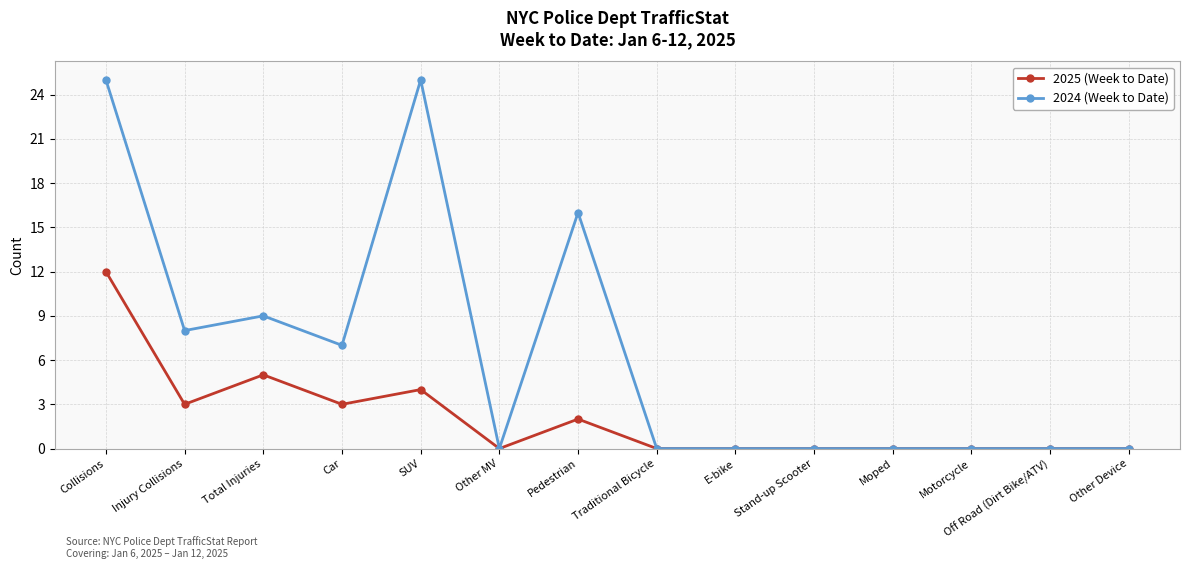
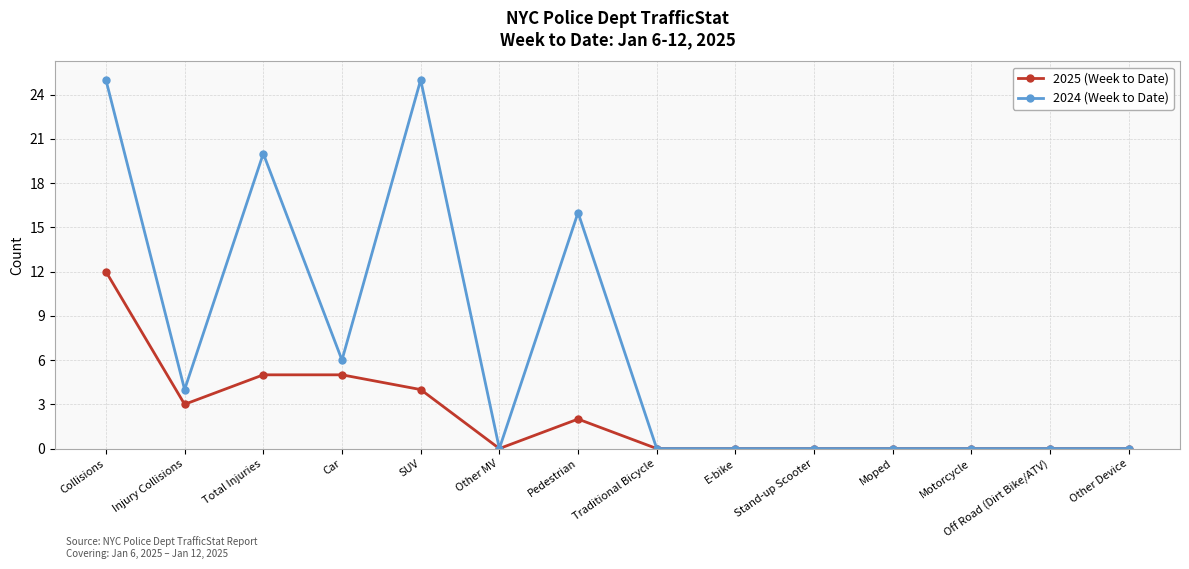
  {
    "2025 (Week to Date)": {
      "Collisions": 12,
      "Injury Collisions": 3,
      "Total Injuries": 5,
-     "Car": 3,
+     "Car": 5,
      "SUV": 4,
      "Pedestrian": 2
    },
    "2024 (Week to Date)": {
      "Collisions": 25,
-     "Injury Collisions": 8,
-     "Total Injuries": 9,
-     "Car": 7,
+     "Injury Collisions": 4,
+     "Total Injuries": 20,
+     "Car": 6,
      "SUV": 25,
      "Pedestrian": 16
    }
  }
